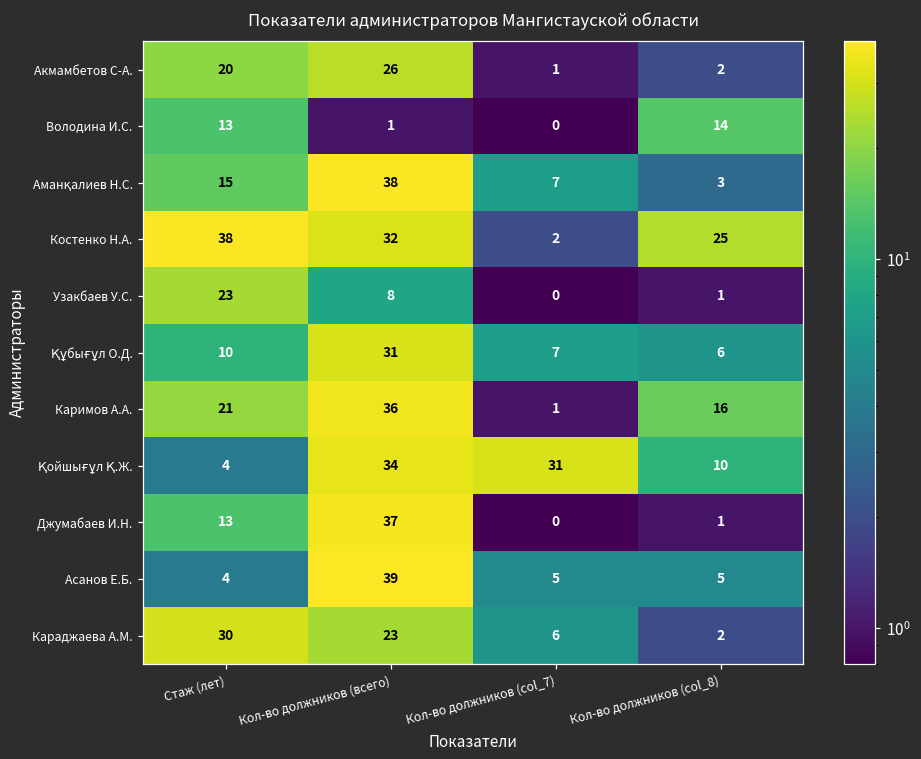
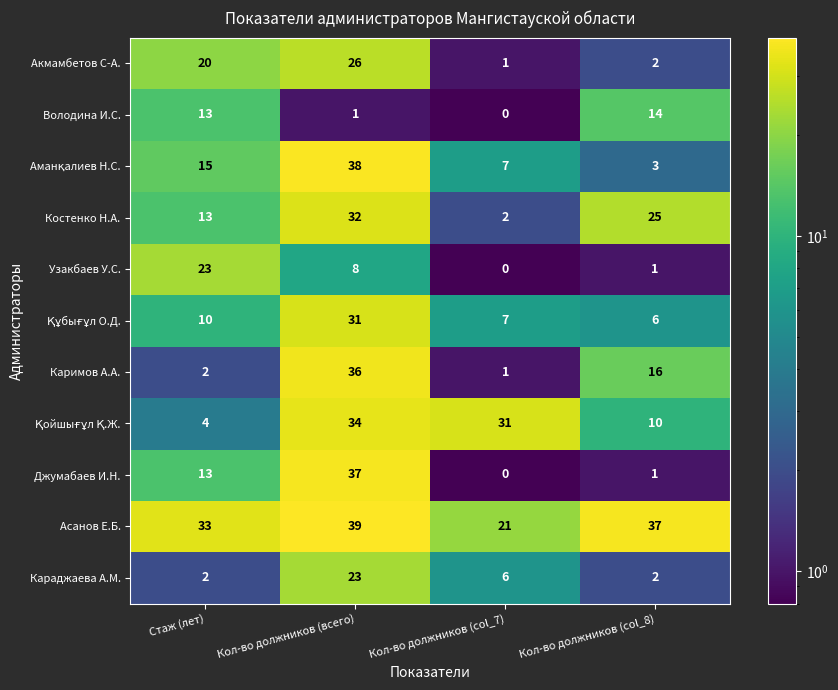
  {
    "Акмамбетов С-А.": {
      "Стаж (лет)": 20,
      "Кол-во должников (всего)": 26,
      "Кол-во должников (col_7)": 1,
      "Кол-во должников (col_8)": 2
    },
    "Володина И.С.": {
      "Стаж (лет)": 13,
      "Кол-во должников (всего)": 1,
      "Кол-во должников (col_7)": 0,
      "Кол-во должников (col_8)": 14
    },
    "Аманқалиев Н.С.": {
      "Стаж (лет)": 15,
      "Кол-во должников (всего)": 38,
      "Кол-во должников (col_7)": 7,
      "Кол-во должников (col_8)": 3
    },
    "Костенко Н.А.": {
-     "Стаж (лет)": 38,
+     "Стаж (лет)": 13,
      "Кол-во должников (всего)": 32,
      "Кол-во должников (col_7)": 2,
      "Кол-во должников (col_8)": 25
    },
    "Узакбаев У.С.": {
      "Стаж (лет)": 23,
      "Кол-во должников (всего)": 8,
      "Кол-во должников (col_7)": 0,
      "Кол-во должников (col_8)": 1
    },
    "Құбығұл О.Д.": {
      "Стаж (лет)": 10,
      "Кол-во должников (всего)": 31,
      "Кол-во должников (col_7)": 7,
      "Кол-во должников (col_8)": 6
    },
    "Каримов А.А.": {
-     "Стаж (лет)": 21,
+     "Стаж (лет)": 2,
      "Кол-во должников (всего)": 36,
      "Кол-во должников (col_7)": 1,
      "Кол-во должников (col_8)": 16
    },
    "Қойшығұл Қ.Ж.": {
      "Стаж (лет)": 4,
      "Кол-во должников (всего)": 34,
      "Кол-во должников (col_7)": 31,
      "Кол-во должников (col_8)": 10
    },
    "Джумабаев И.Н.": {
      "Стаж (лет)": 13,
      "Кол-во должников (всего)": 37,
      "Кол-во должников (col_7)": 0,
      "Кол-во должников (col_8)": 1
    },
    "Асанов Е.Б.": {
-     "Стаж (лет)": 4,
+     "Стаж (лет)": 33,
      "Кол-во должников (всего)": 39,
-     "Кол-во должников (col_7)": 5,
-     "Кол-во должников (col_8)": 5
+     "Кол-во должников (col_7)": 21,
+     "Кол-во должников (col_8)": 37
    },
    "Караджаева А.М.": {
-     "Стаж (лет)": 30,
+     "Стаж (лет)": 2,
      "Кол-во должников (всего)": 23,
      "Кол-во должников (col_7)": 6,
      "Кол-во должников (col_8)": 2
    }
  }
